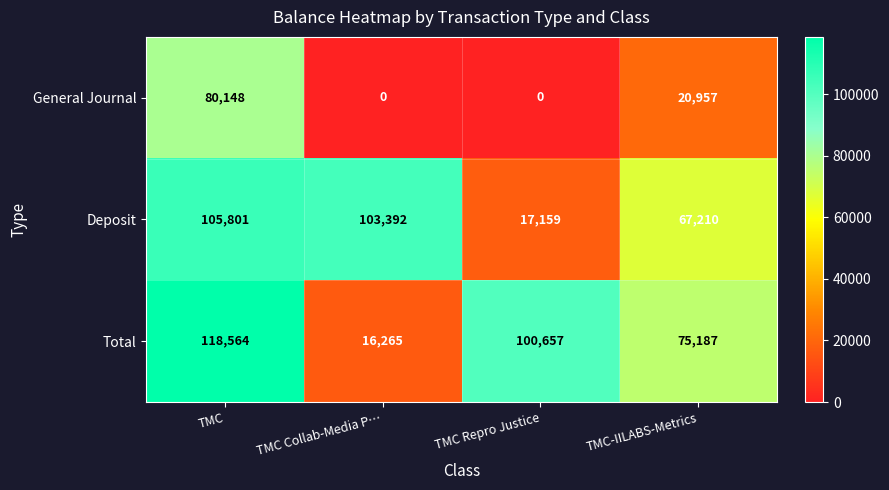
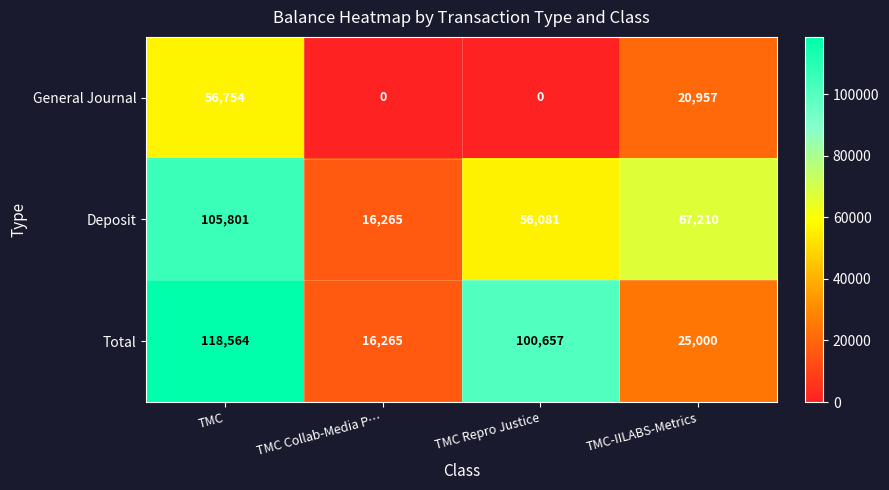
  {
    "General Journal": {
-     "TMC": "80,148",
+     "TMC": "56,754",
      "TMC Collab-Media P…": "0",
      "TMC Repro Justice": "0",
      "TMC-IILABS-Metrics": "20,957"
    },
    "Deposit": {
      "TMC": "105,801",
-     "TMC Collab-Media P…": "103,392",
-     "TMC Repro Justice": "17,159",
+     "TMC Collab-Media P…": "16,265",
+     "TMC Repro Justice": "56,081",
      "TMC-IILABS-Metrics": "67,210"
    },
    "Total": {
      "TMC": "118,564",
      "TMC Collab-Media P…": "16,265",
      "TMC Repro Justice": "100,657",
-     "TMC-IILABS-Metrics": "75,187"
+     "TMC-IILABS-Metrics": "25,000"
    }
  }
